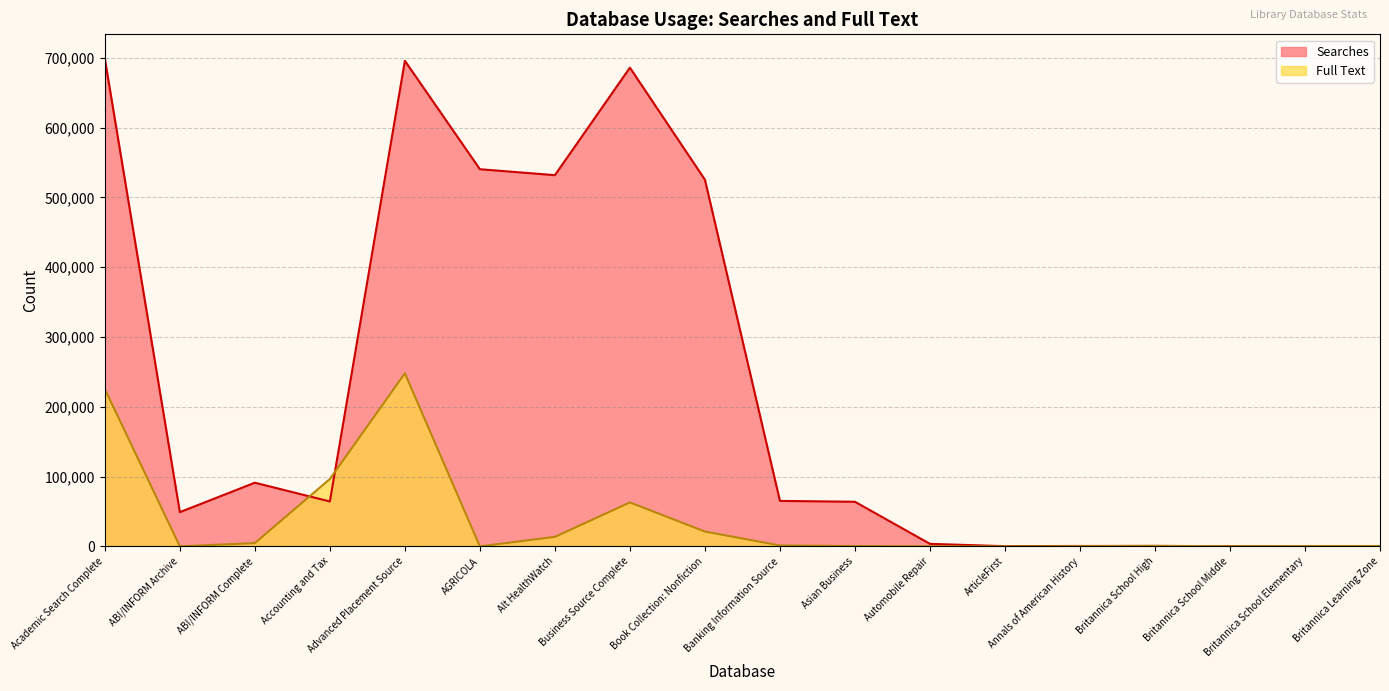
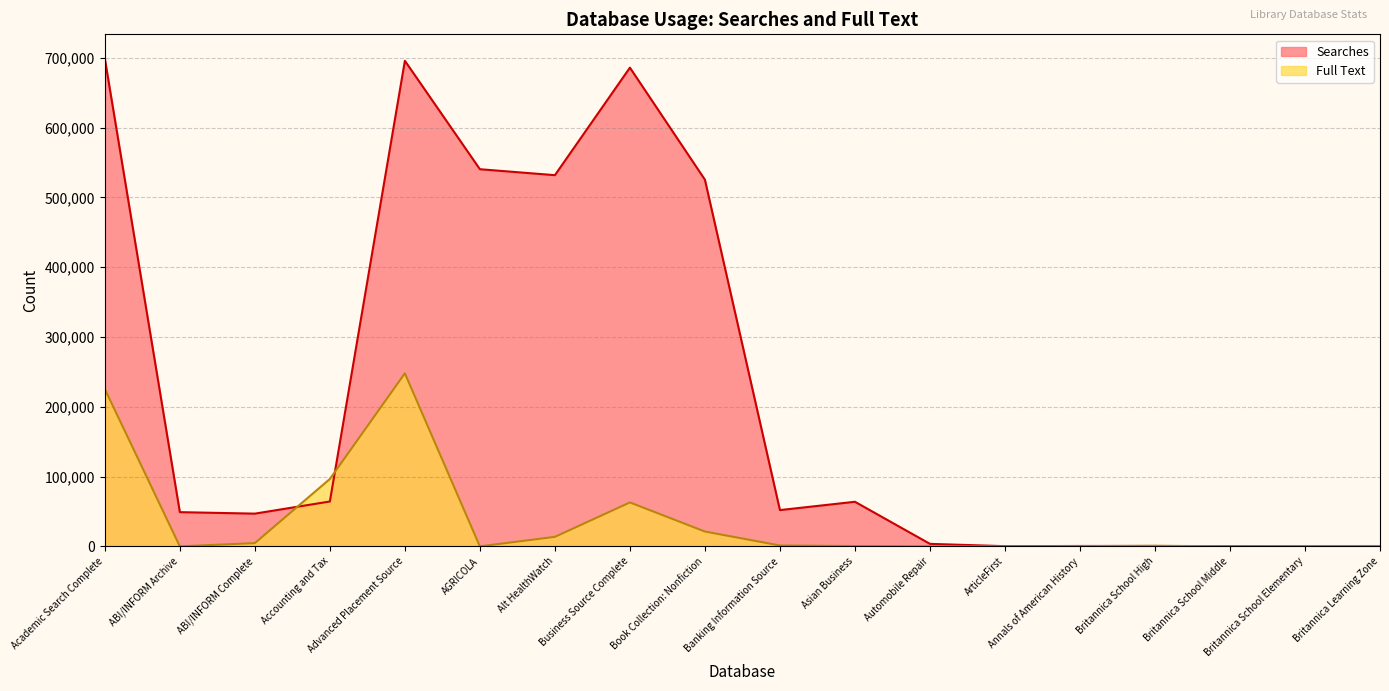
  {
    "Searches": {
      "Academic Search Complete": "700,000",
      "ABI/INFORM Archive": "50,000",
-     "ABI/INFORM Complete": "90,000",
+     "ABI/INFORM Complete": "50,000",
      "Accounting and Tax": "60,000",
      "Advanced Placement Source": "700,000",
      "AGRICOLA": "540,000",
      "Alt HealthWatch": "530,000",
      "Business Source Complete": "690,000",
      "Book Collection: Nonfiction": "530,000",
-     "Banking Information Source": "70,000",
+     "Banking Information Source": "50,000",
      "Asian Business": "60,000"
    },
    "Full Text": {
      "Academic Search Complete": "230,000",
      "ABI/INFORM Archive": "0",
      "ABI/INFORM Complete": "0",
      "Accounting and Tax": "100,000",
      "Advanced Placement Source": "250,000",
      "AGRICOLA": "0",
      "Alt HealthWatch": "10,000",
      "Business Source Complete": "60,000",
      "Book Collection: Nonfiction": "20,000",
      "Banking Information Source": "0",
      "Asian Business": "0"
    }
  }
